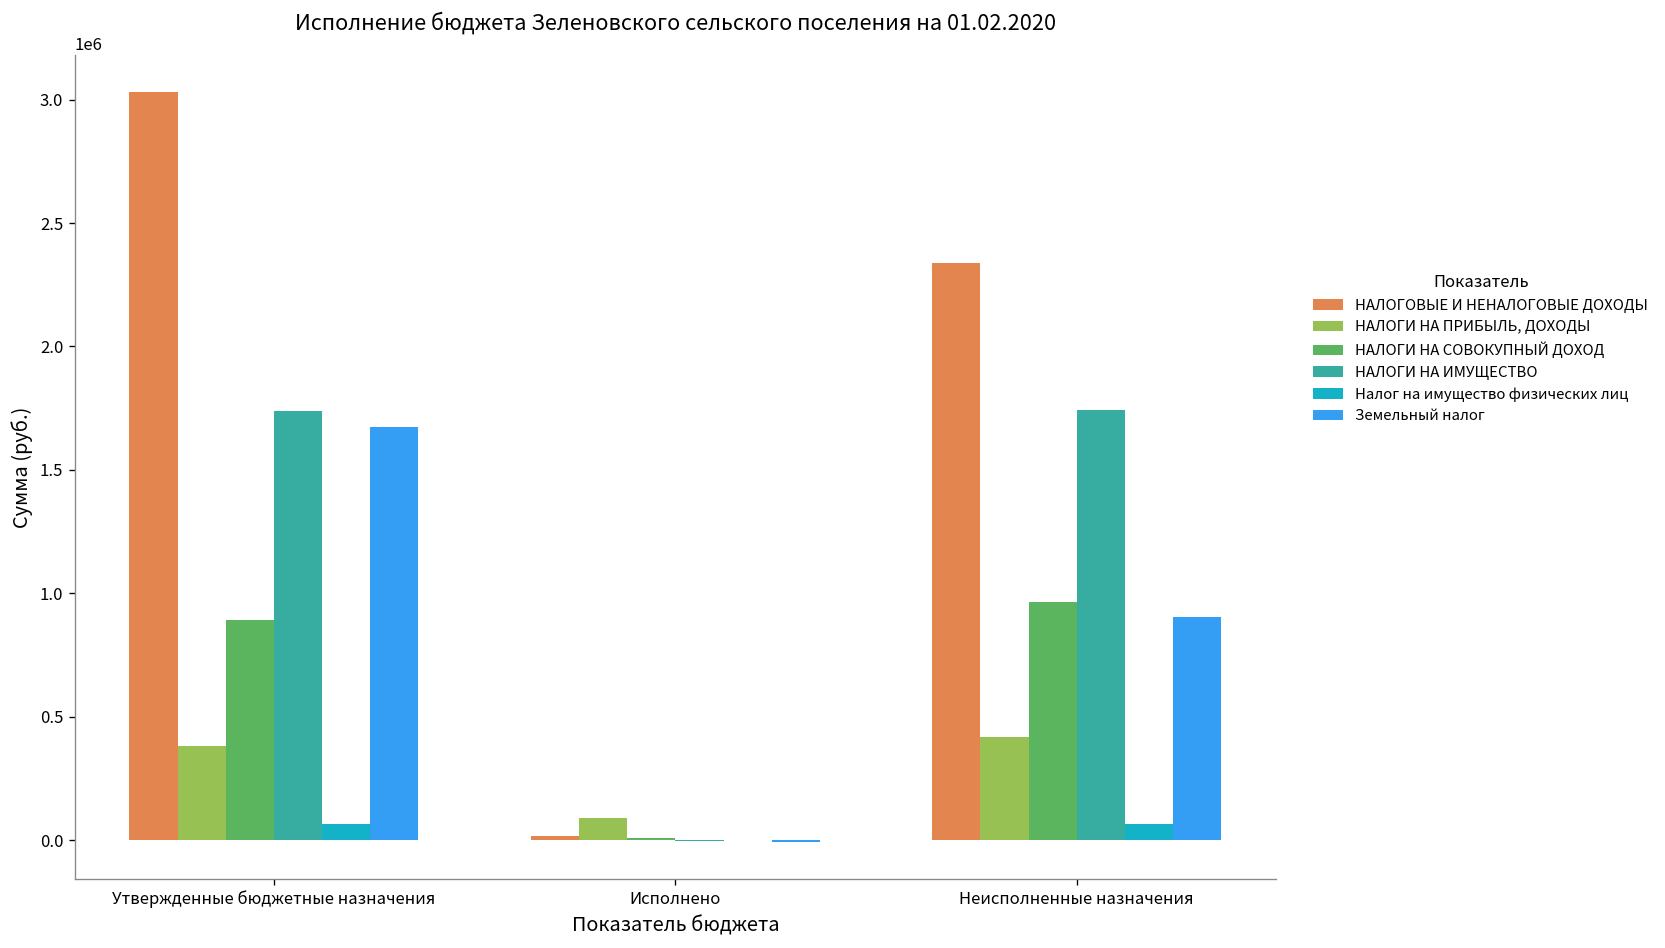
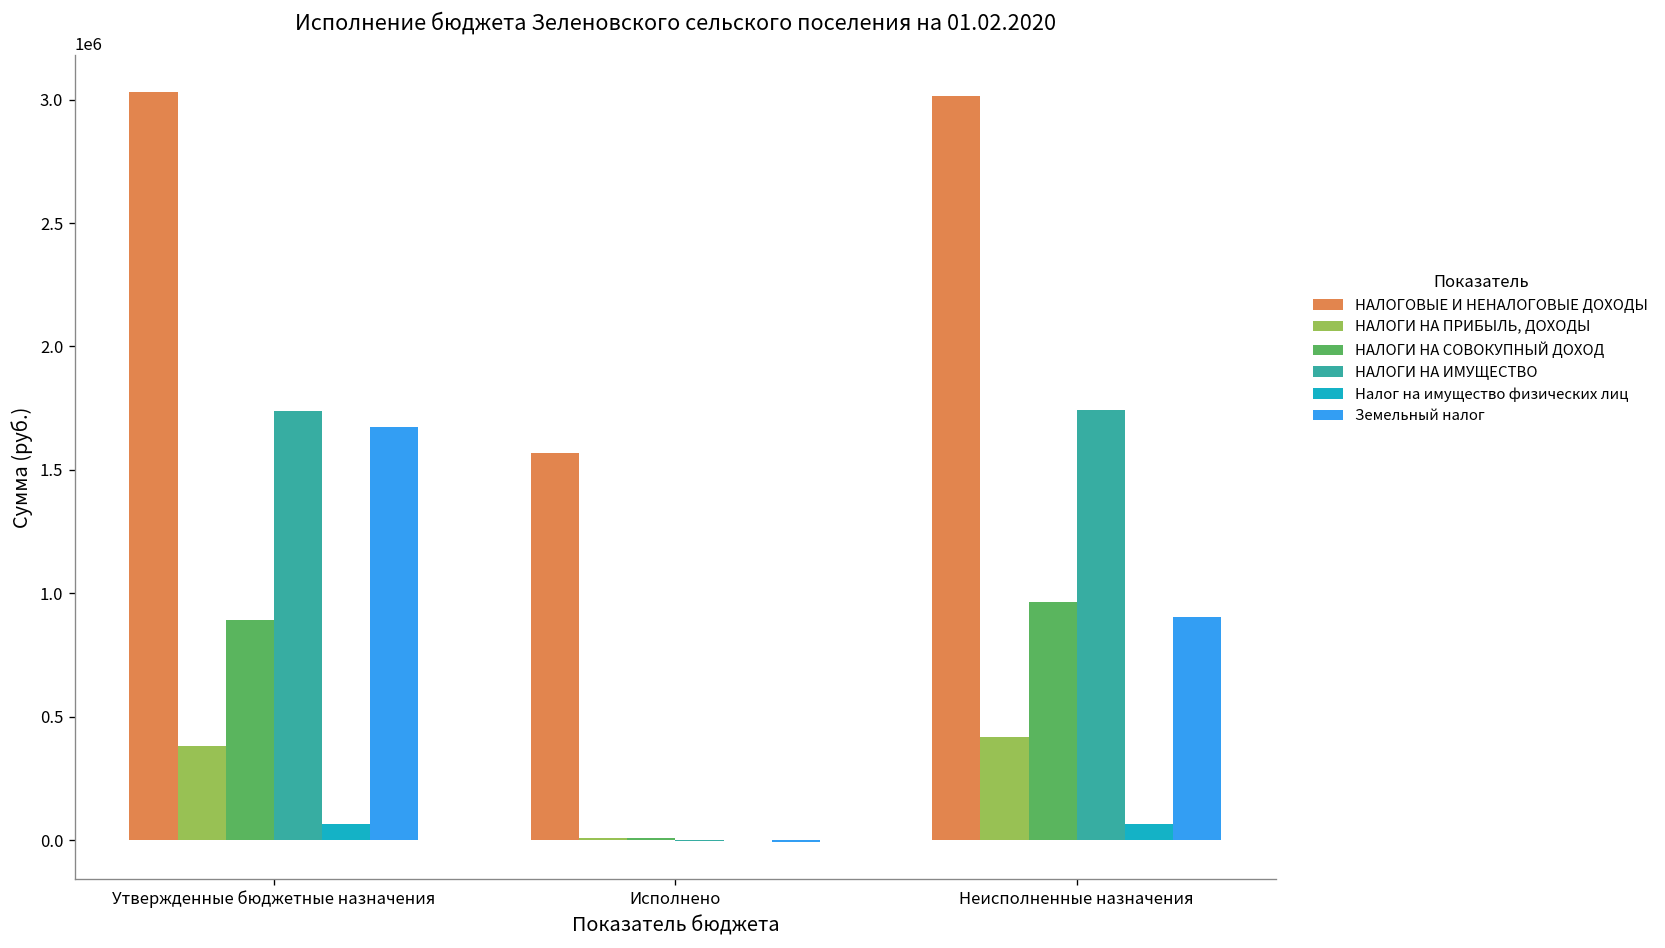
  {
    "НАЛОГОВЫЕ И НЕНАЛОГОВЫЕ ДОХОДЫ": {
      "Утвержденные бюджетные назначения": 3030000,
-     "Исполнено": 20000,
-     "Неисполненные назначения": 2340000
+     "Исполнено": 1570000,
+     "Неисполненные назначения": 3010000
    },
    "НАЛОГИ НА ПРИБЫЛЬ, ДОХОДЫ": {
      "Утвержденные бюджетные назначения": 380000,
-     "Исполнено": 90000,
+     "Исполнено": 10000,
      "Неисполненные назначения": 420000
    },
    "НАЛОГИ НА СОВОКУПНЫЙ ДОХОД": {
      "Утвержденные бюджетные назначения": 890000,
      "Неисполненные назначения": 970000
    },
    "Земельный налог": {
      "Утвержденные бюджетные назначения": 1670000,
      "Неисполненные назначения": 900000
    }
  }
